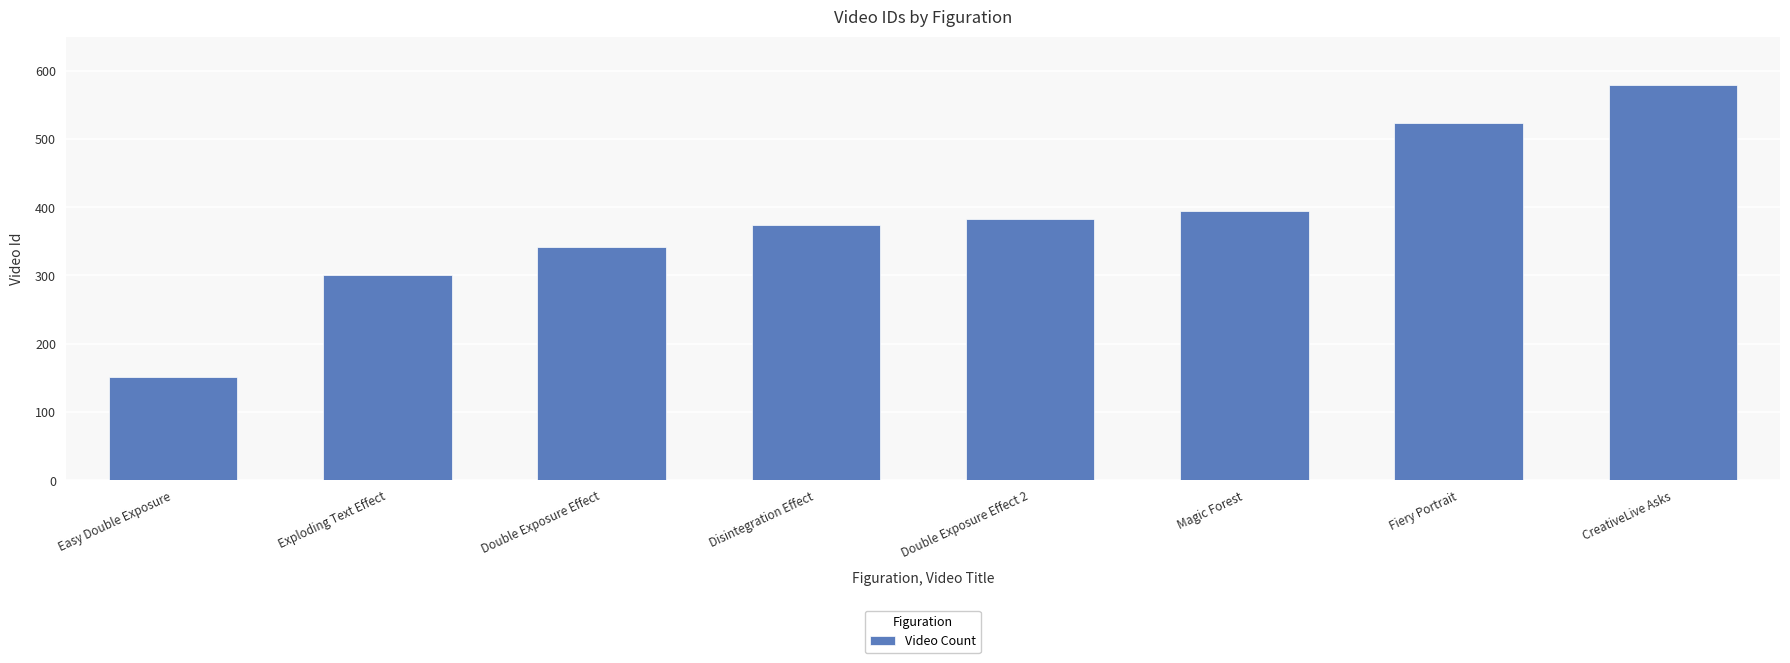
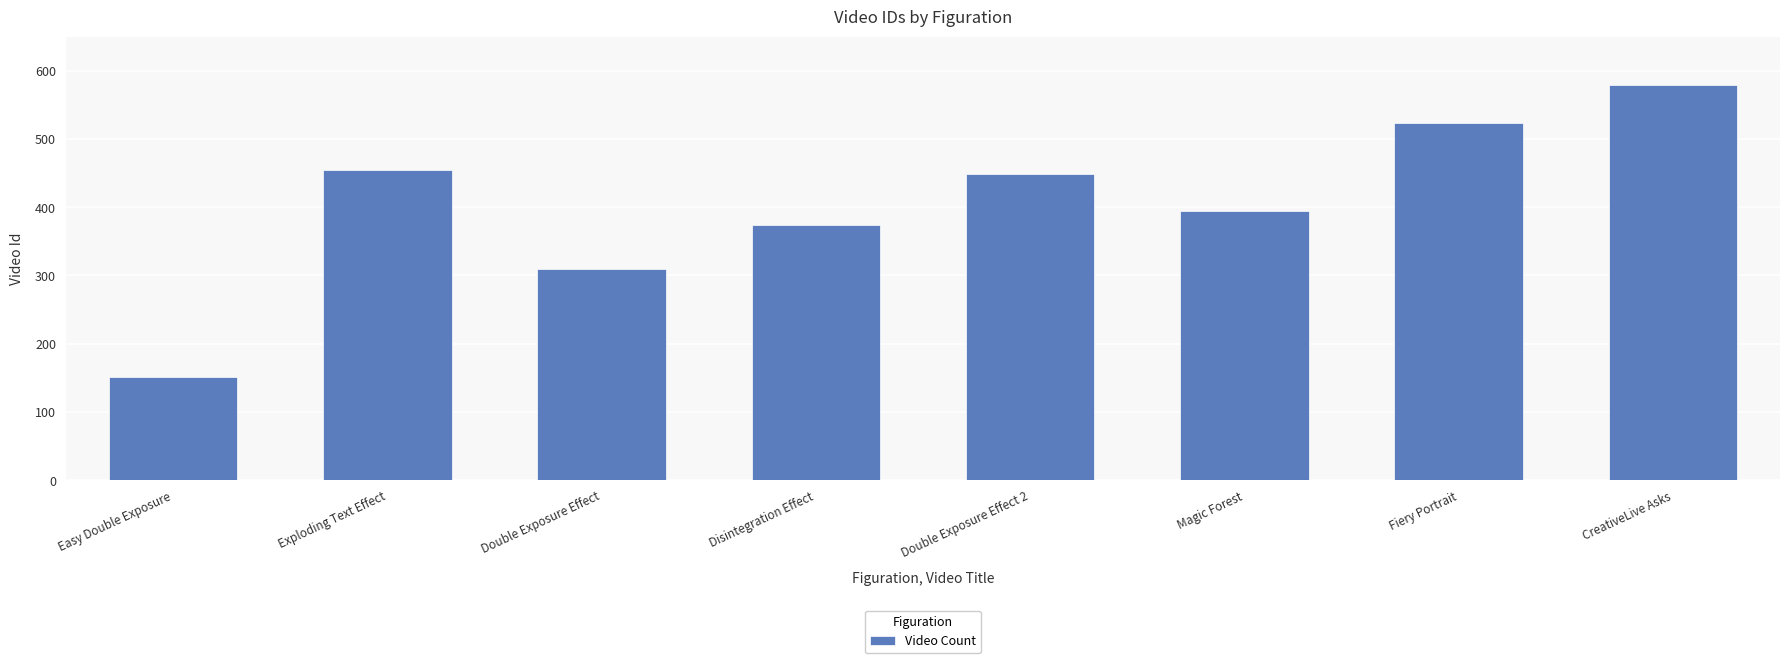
  {
    "Easy Double Exposure": 150,
-   "Exploding Text Effect": 300,
-   "Double Exposure Effect": 340,
+   "Exploding Text Effect": 450,
+   "Double Exposure Effect": 310,
    "Disintegration Effect": 370,
-   "Double Exposure Effect 2": 380,
+   "Double Exposure Effect 2": 450,
    "Magic Forest": 400,
    "Fiery Portrait": 520,
    "CreativeLive Asks": 580
  }
